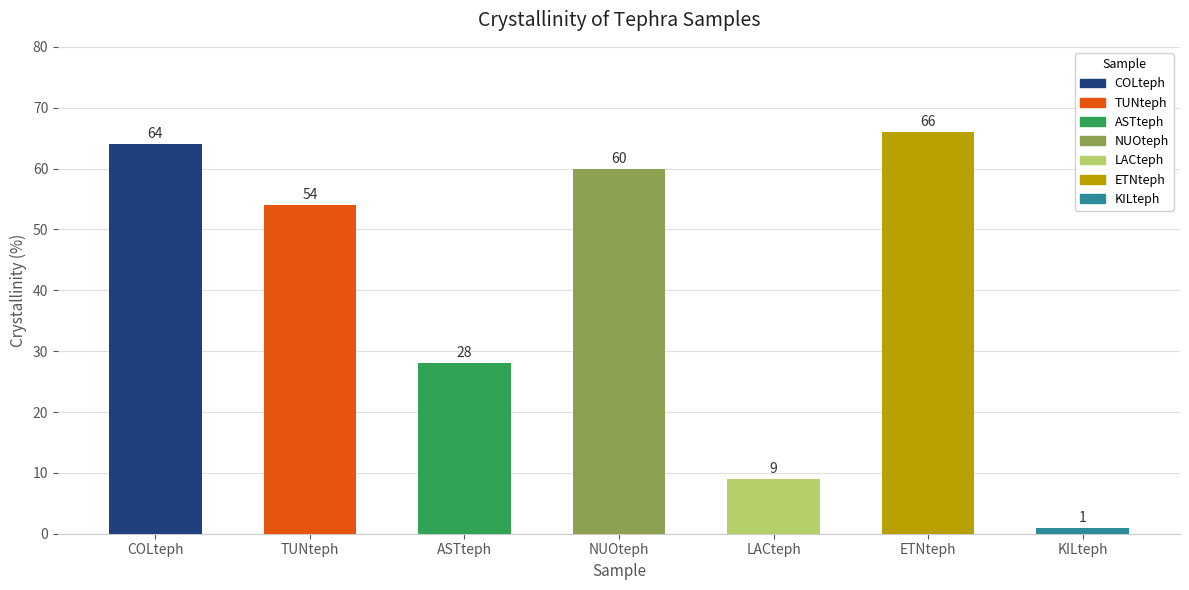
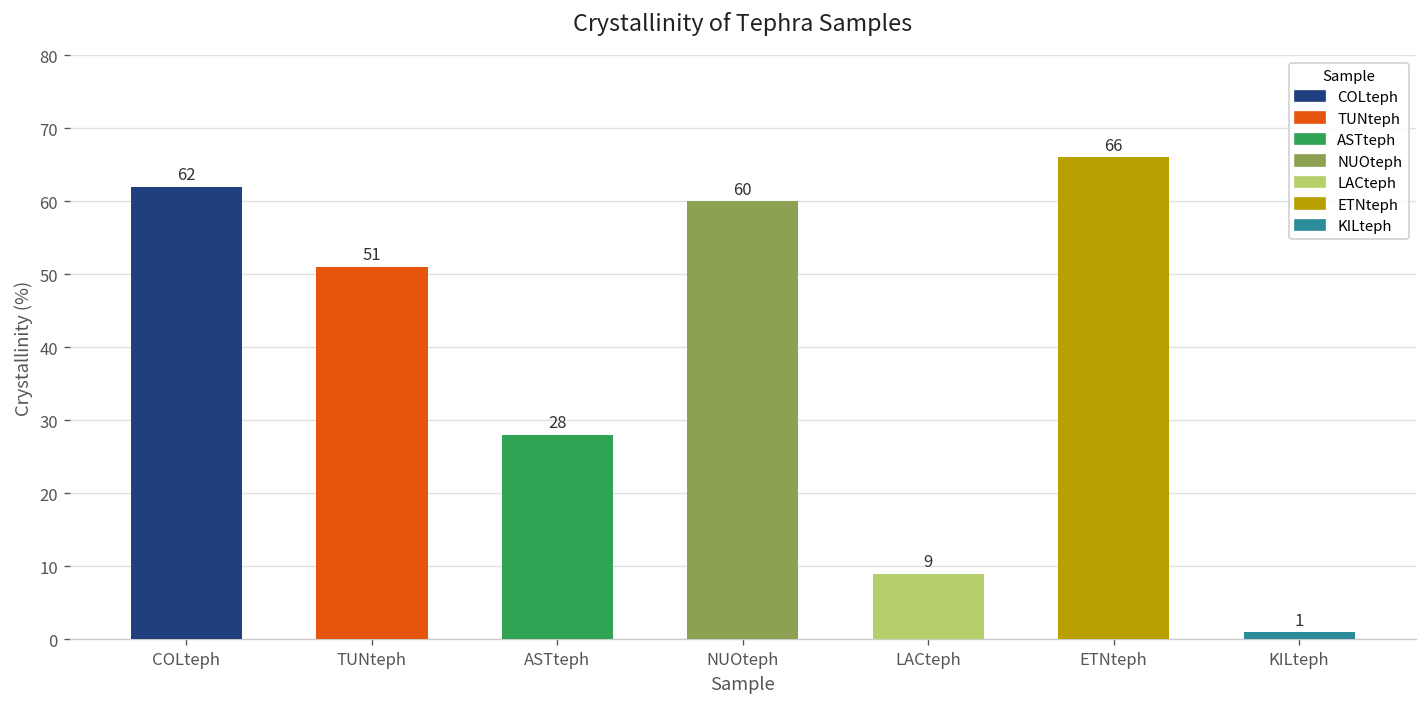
  {
-   "COLteph": 64,
-   "TUNteph": 54,
+   "COLteph": 62,
+   "TUNteph": 51,
    "ASTteph": 28,
    "NUOteph": 60,
    "LACteph": 9,
    "ETNteph": 66,
    "KILteph": 1
  }
